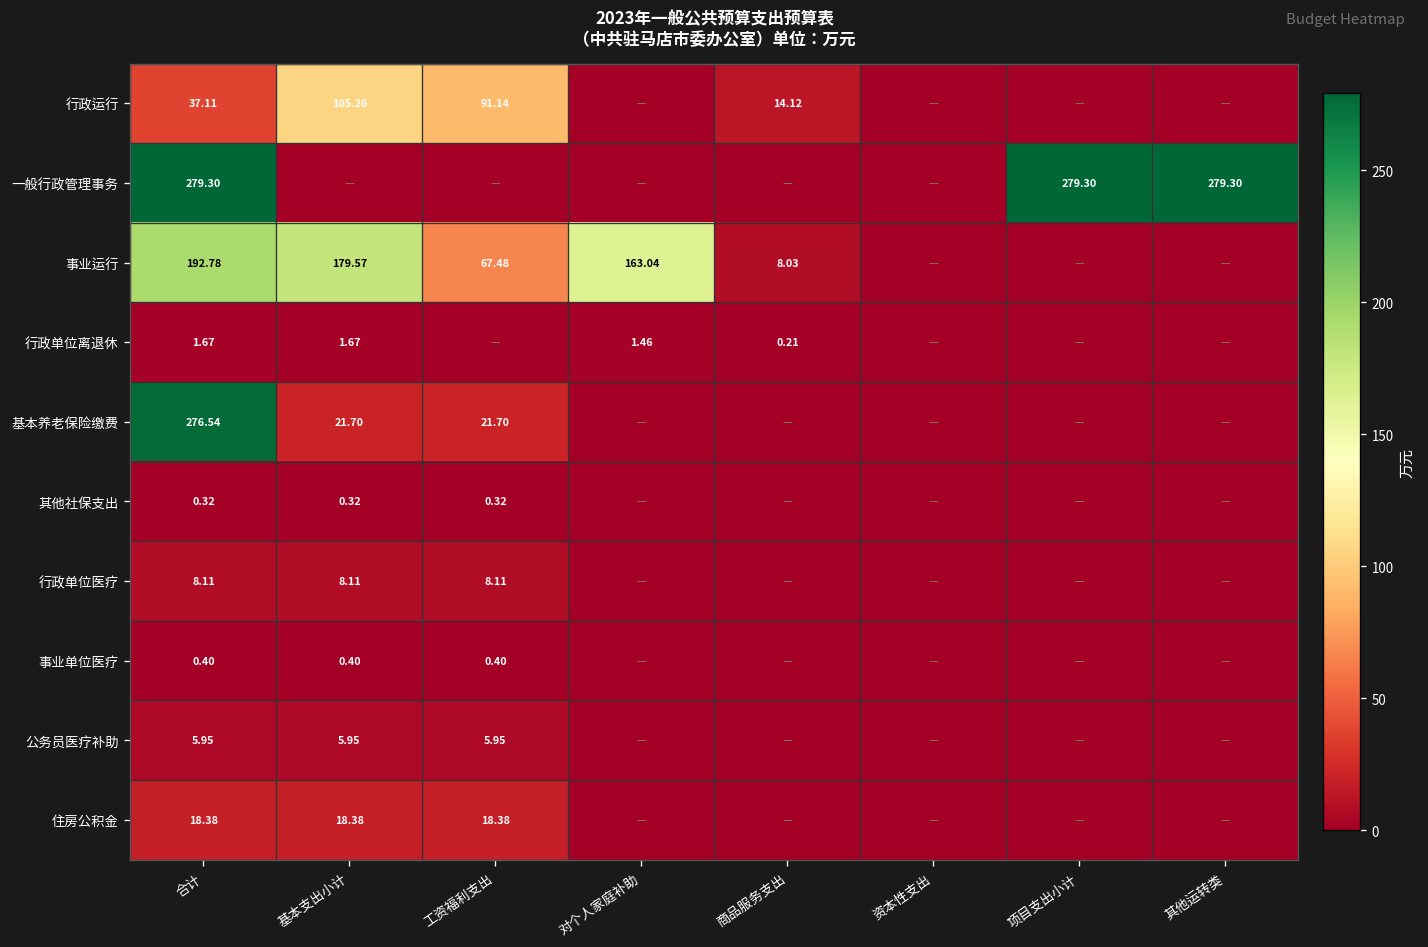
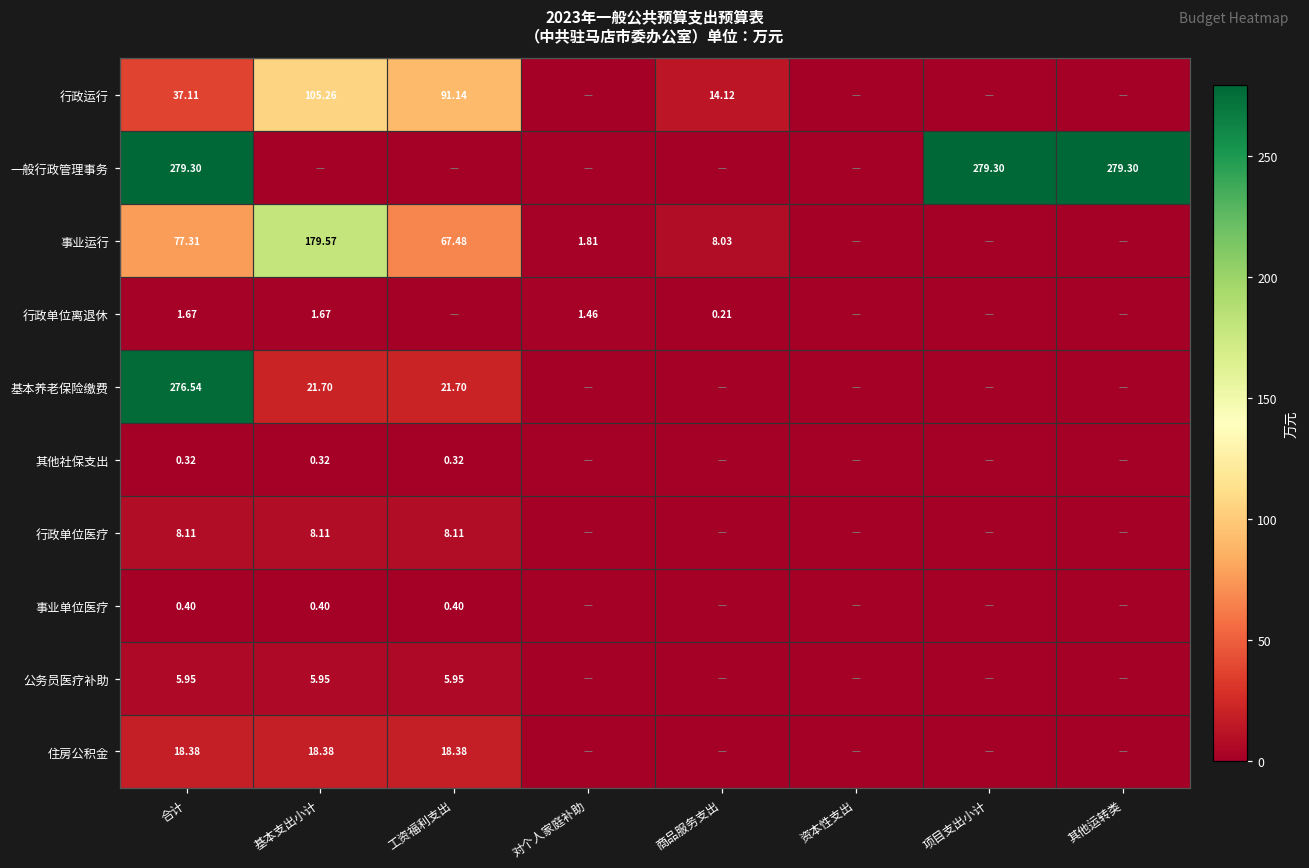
  {
    "行政运行": {
      "合计": 37.11,
      "基本支出小计": 105.26,
      "工资福利支出": 91.14,
      "商品服务支出": 14.12
    },
    "一般行政管理事务": {
      "合计": 279.30,
      "项目支出小计": 279.30,
      "其他运转类": 279.30
    },
    "事业运行": {
-     "合计": 192.78,
+     "合计": 77.31,
      "基本支出小计": 179.57,
      "工资福利支出": 67.48,
-     "对个人家庭补助": 163.04,
+     "对个人家庭补助": 1.81,
      "商品服务支出": 8.03
    },
    "行政单位离退休": {
      "合计": 1.67,
      "基本支出小计": 1.67,
      "对个人家庭补助": 1.46,
      "商品服务支出": 0.21
    },
    "基本养老保险缴费": {
      "合计": 276.54,
      "基本支出小计": 21.70,
      "工资福利支出": 21.70
    },
    "其他社保支出": {
      "合计": 0.32,
      "基本支出小计": 0.32,
      "工资福利支出": 0.32
    },
    "行政单位医疗": {
      "合计": 8.11,
      "基本支出小计": 8.11,
      "工资福利支出": 8.11
    },
    "事业单位医疗": {
      "合计": 0.40,
      "基本支出小计": 0.40,
      "工资福利支出": 0.40
    },
    "公务员医疗补助": {
      "合计": 5.95,
      "基本支出小计": 5.95,
      "工资福利支出": 5.95
    },
    "住房公积金": {
      "合计": 18.38,
      "基本支出小计": 18.38,
      "工资福利支出": 18.38
    }
  }
